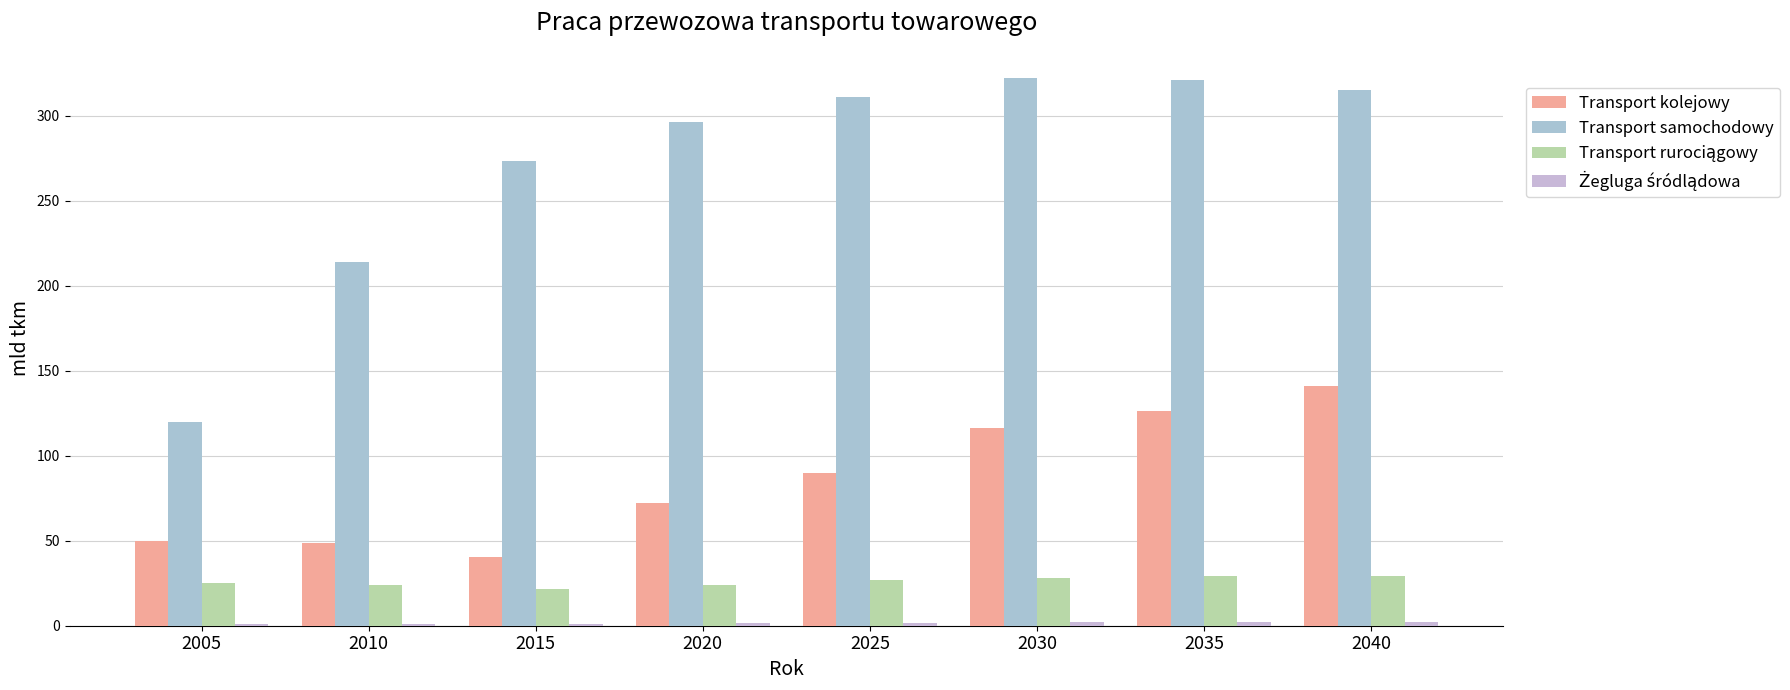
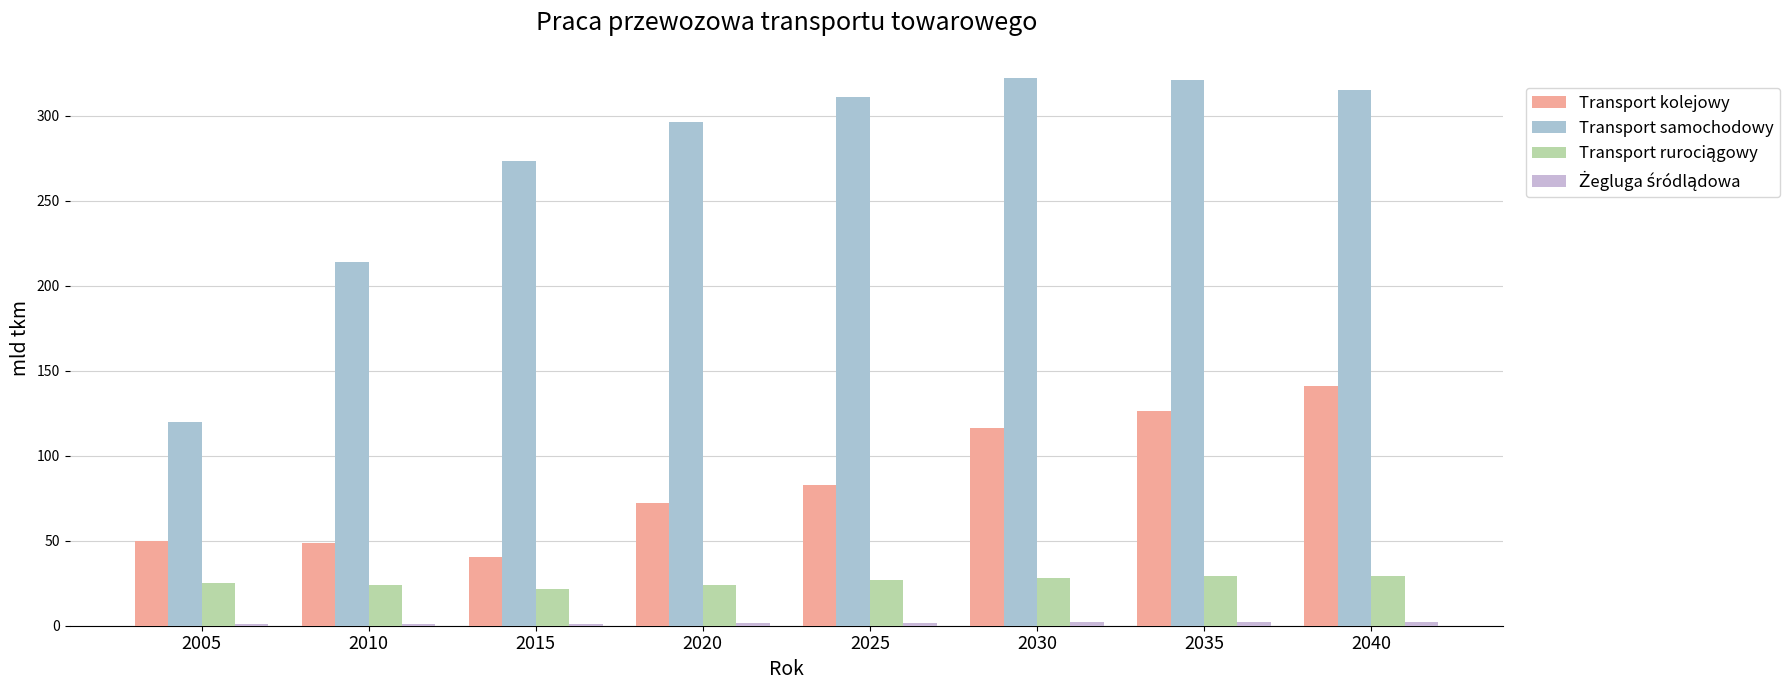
  {
    "Transport kolejowy": {
      "2005": 50,
      "2010": 49,
      "2015": 41,
      "2020": 72,
-     "2025": 90,
+     "2025": 83,
      "2030": 116,
      "2035": 126,
      "2040": 141
    }
  }
